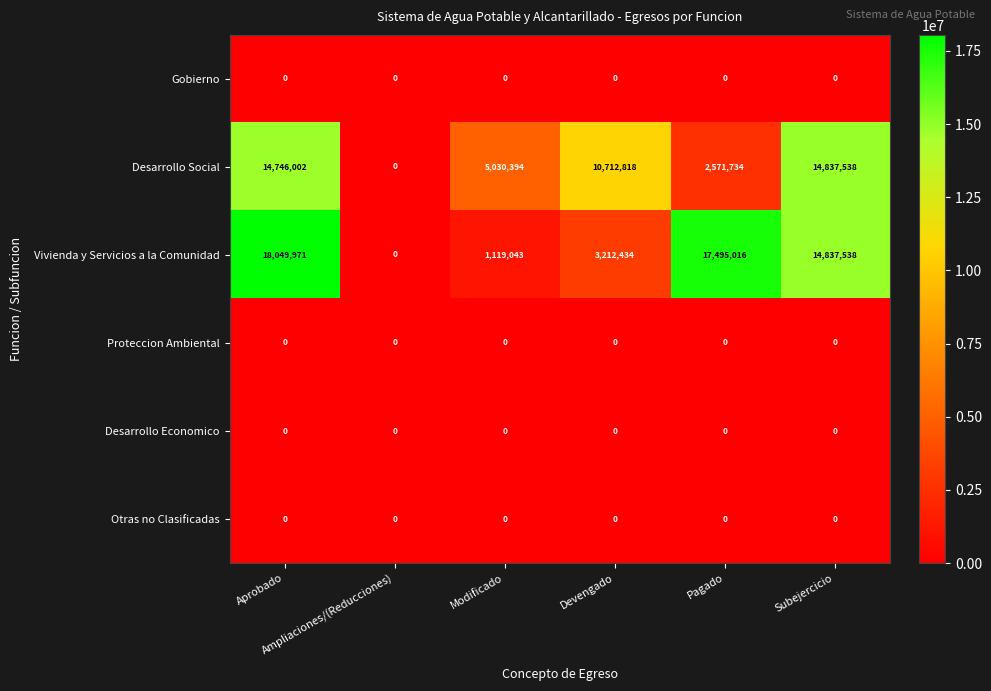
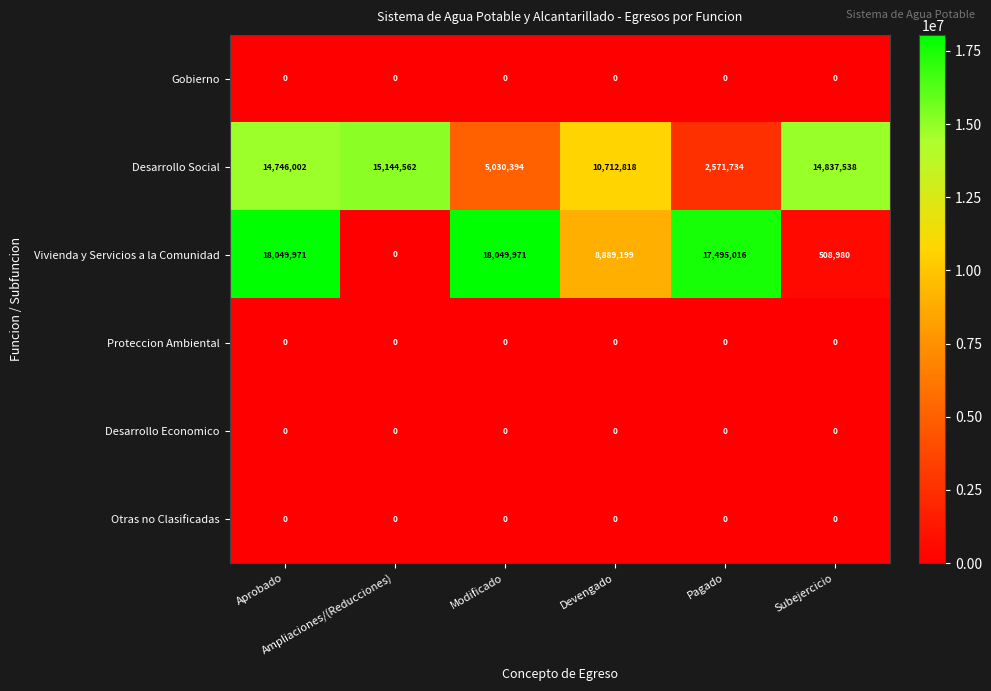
  {
    "Gobierno": {
      "Aprobado": "0",
      "Ampliaciones/(Reducciones)": "0",
      "Modificado": "0",
      "Devengado": "0",
      "Pagado": "0",
      "Subejercicio": "0"
    },
    "Desarrollo Social": {
      "Aprobado": "14,746,002",
-     "Ampliaciones/(Reducciones)": "0",
+     "Ampliaciones/(Reducciones)": "15,144,562",
      "Modificado": "5,030,394",
      "Devengado": "10,712,818",
      "Pagado": "2,571,734",
      "Subejercicio": "14,837,538"
    },
    "Vivienda y Servicios a la Comunidad": {
      "Aprobado": "18,049,971",
      "Ampliaciones/(Reducciones)": "0",
-     "Modificado": "1,119,043",
-     "Devengado": "3,212,434",
+     "Modificado": "18,049,971",
+     "Devengado": "8,889,199",
      "Pagado": "17,495,016",
-     "Subejercicio": "14,837,538"
+     "Subejercicio": "508,980"
    },
    "Proteccion Ambiental": {
      "Aprobado": "0",
      "Ampliaciones/(Reducciones)": "0",
      "Modificado": "0",
      "Devengado": "0",
      "Pagado": "0",
      "Subejercicio": "0"
    },
    "Desarrollo Economico": {
      "Aprobado": "0",
      "Ampliaciones/(Reducciones)": "0",
      "Modificado": "0",
      "Devengado": "0",
      "Pagado": "0",
      "Subejercicio": "0"
    },
    "Otras no Clasificadas": {
      "Aprobado": "0",
      "Ampliaciones/(Reducciones)": "0",
      "Modificado": "0",
      "Devengado": "0",
      "Pagado": "0",
      "Subejercicio": "0"
    }
  }
